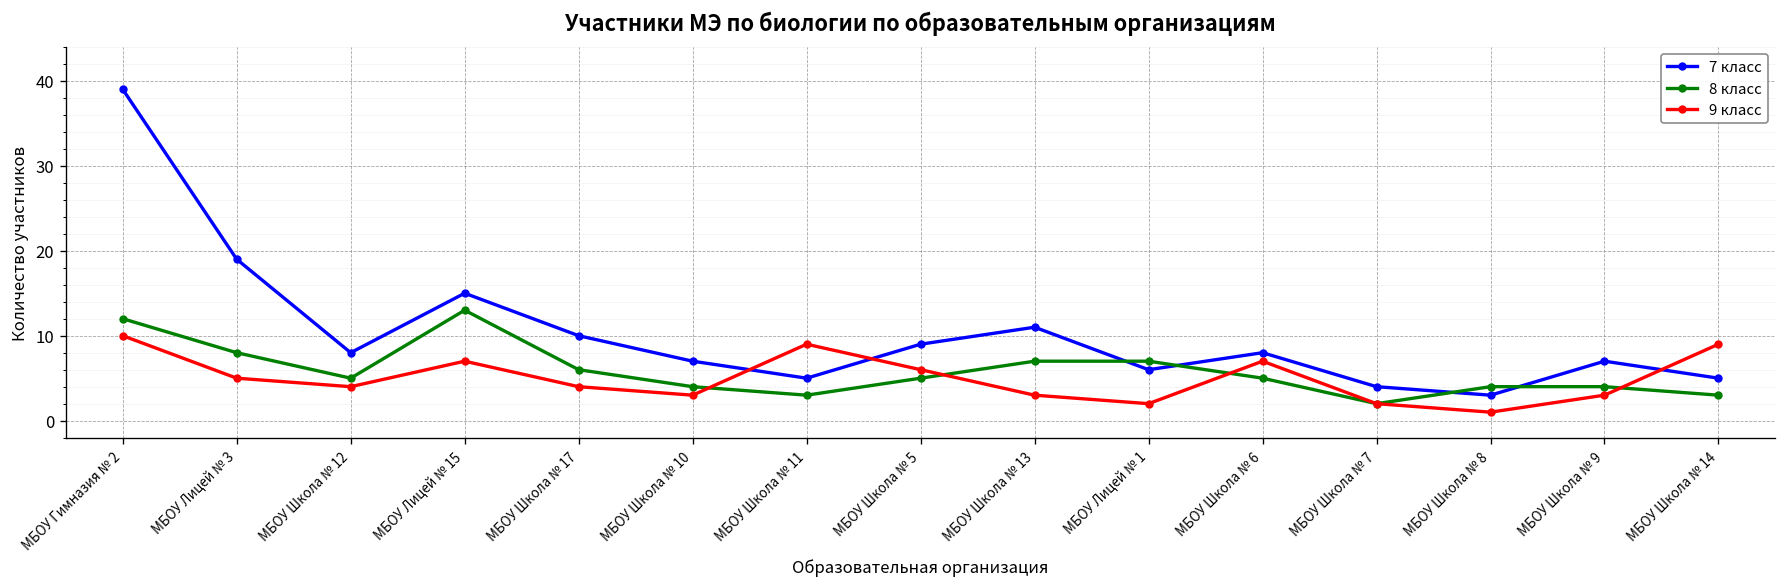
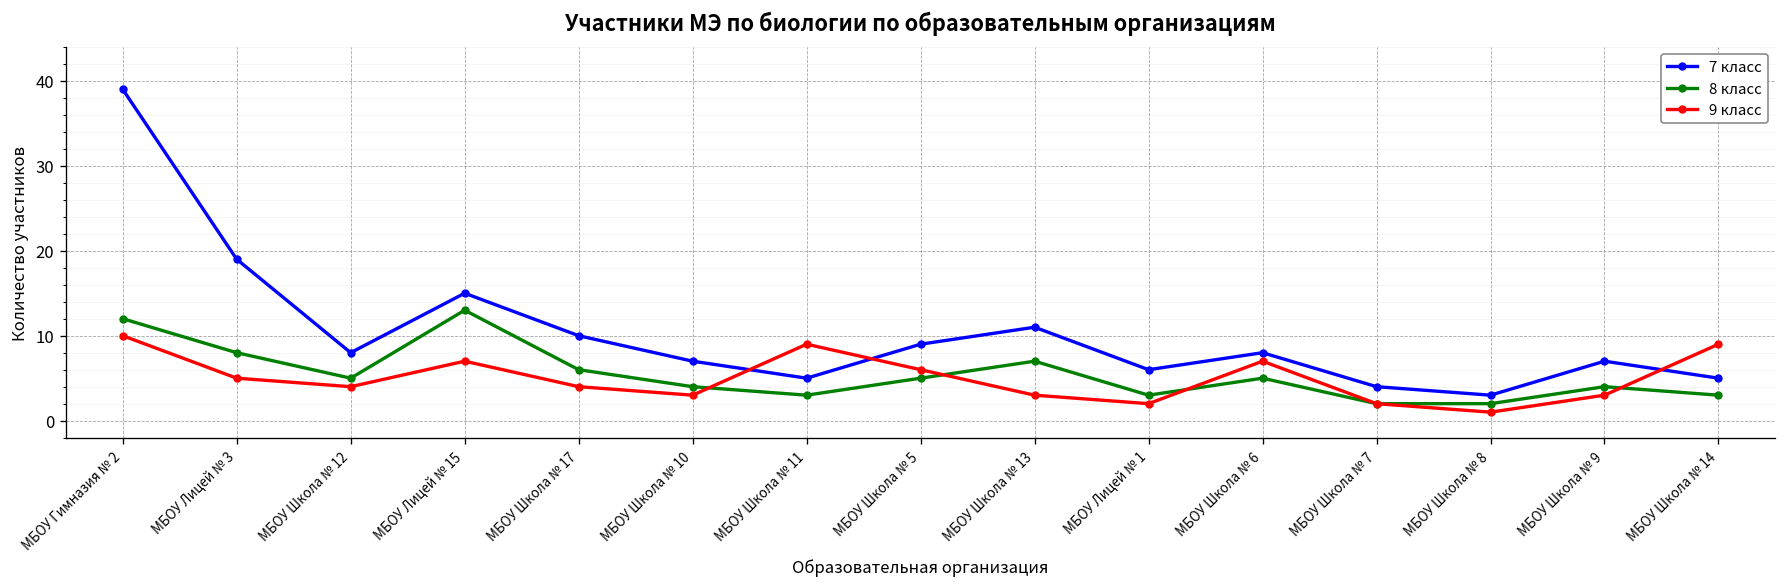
  {
    "7 класс": {
      "МБОУ Гимназия № 2": 39,
      "МБОУ Лицей № 3": 19,
      "МБОУ Школа № 12": 8,
      "МБОУ Лицей № 15": 15,
      "МБОУ Школа № 17": 10,
      "МБОУ Школа № 10": 7,
      "МБОУ Школа № 11": 5,
      "МБОУ Школа № 5": 9,
      "МБОУ Школа № 13": 11,
      "МБОУ Лицей № 1": 6,
      "МБОУ Школа № 6": 8,
      "МБОУ Школа № 7": 4,
      "МБОУ Школа № 8": 3,
      "МБОУ Школа № 9": 7,
      "МБОУ Школа № 14": 5
    },
    "8 класс": {
      "МБОУ Гимназия № 2": 12,
      "МБОУ Лицей № 3": 8,
      "МБОУ Школа № 12": 5,
      "МБОУ Лицей № 15": 13,
      "МБОУ Школа № 17": 6,
      "МБОУ Школа № 10": 4,
      "МБОУ Школа № 11": 3,
      "МБОУ Школа № 5": 5,
      "МБОУ Школа № 13": 7,
-     "МБОУ Лицей № 1": 7,
+     "МБОУ Лицей № 1": 3,
      "МБОУ Школа № 6": 5,
-     "МБОУ Школа № 8": 4,
+     "МБОУ Школа № 8": 2,
      "МБОУ Школа № 9": 4,
      "МБОУ Школа № 14": 3
    },
    "9 класс": {
      "МБОУ Гимназия № 2": 10,
      "МБОУ Лицей № 3": 5,
      "МБОУ Школа № 12": 4,
      "МБОУ Лицей № 15": 7,
      "МБОУ Школа № 17": 4,
      "МБОУ Школа № 10": 3,
      "МБОУ Школа № 11": 9,
      "МБОУ Школа № 5": 6,
      "МБОУ Школа № 13": 3,
      "МБОУ Лицей № 1": 2,
      "МБОУ Школа № 6": 7,
      "МБОУ Школа № 8": 1,
      "МБОУ Школа № 9": 3,
      "МБОУ Школа № 14": 9
    }
  }
